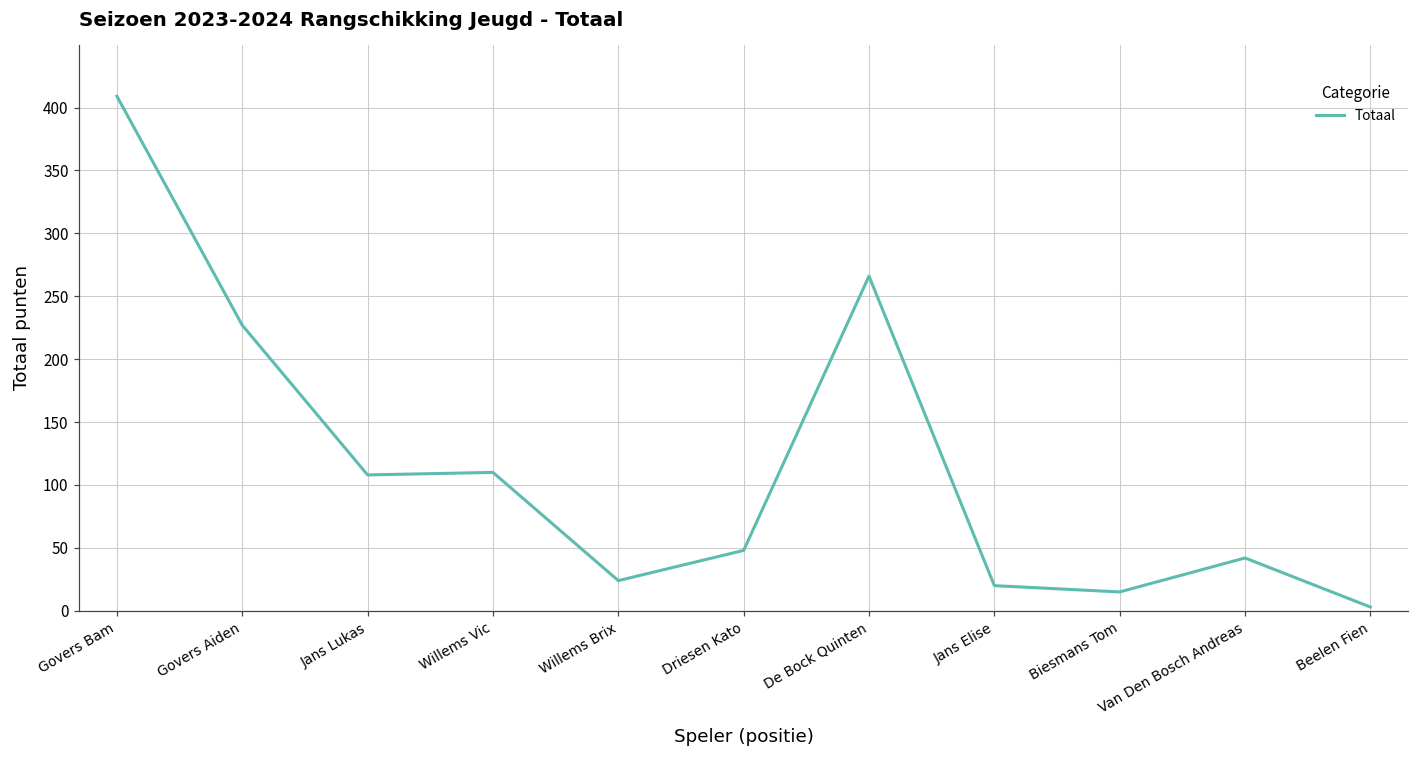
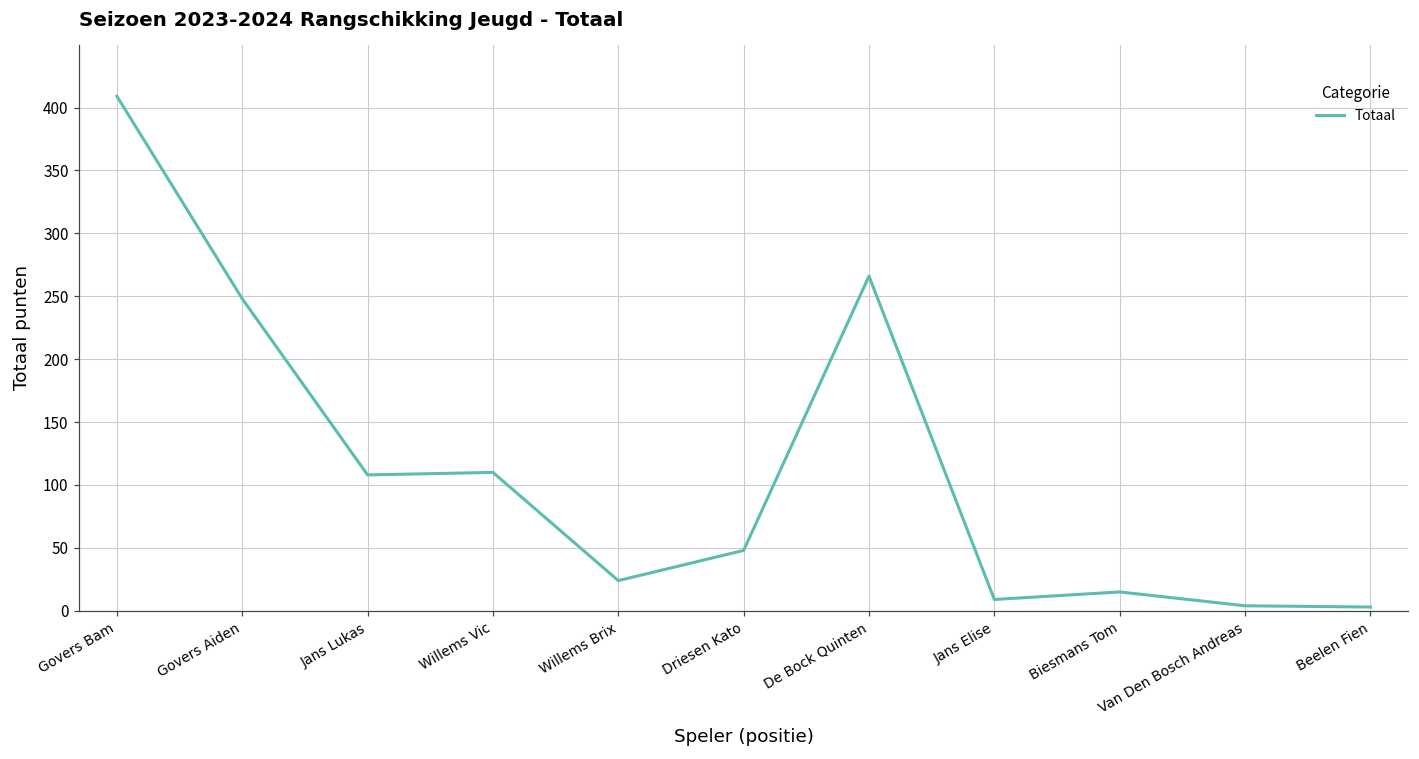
  {
    "Govers Bam": 409,
-   "Govers Aiden": 227,
+   "Govers Aiden": 248,
    "Jans Lukas": 108,
    "Willems Vic": 110,
    "Willems Brix": 24,
    "Driesen Kato": 48,
    "De Bock Quinten": 266,
-   "Jans Elise": 20,
+   "Jans Elise": 9,
    "Biesmans Tom": 15,
-   "Van Den Bosch Andreas": 42,
+   "Van Den Bosch Andreas": 4,
    "Beelen Fien": 3
  }
